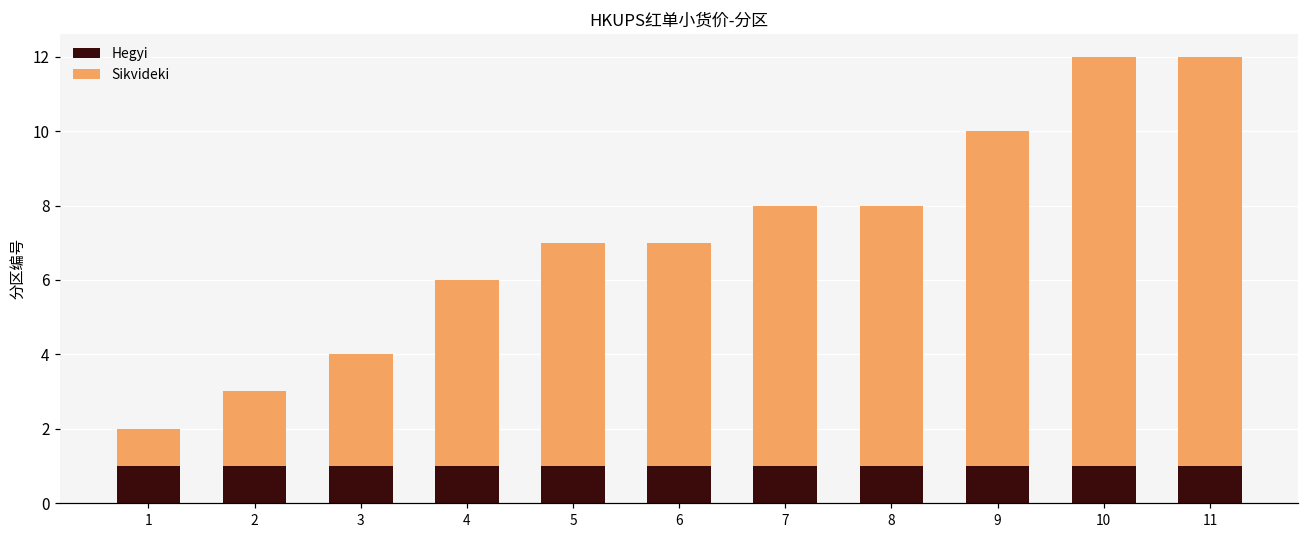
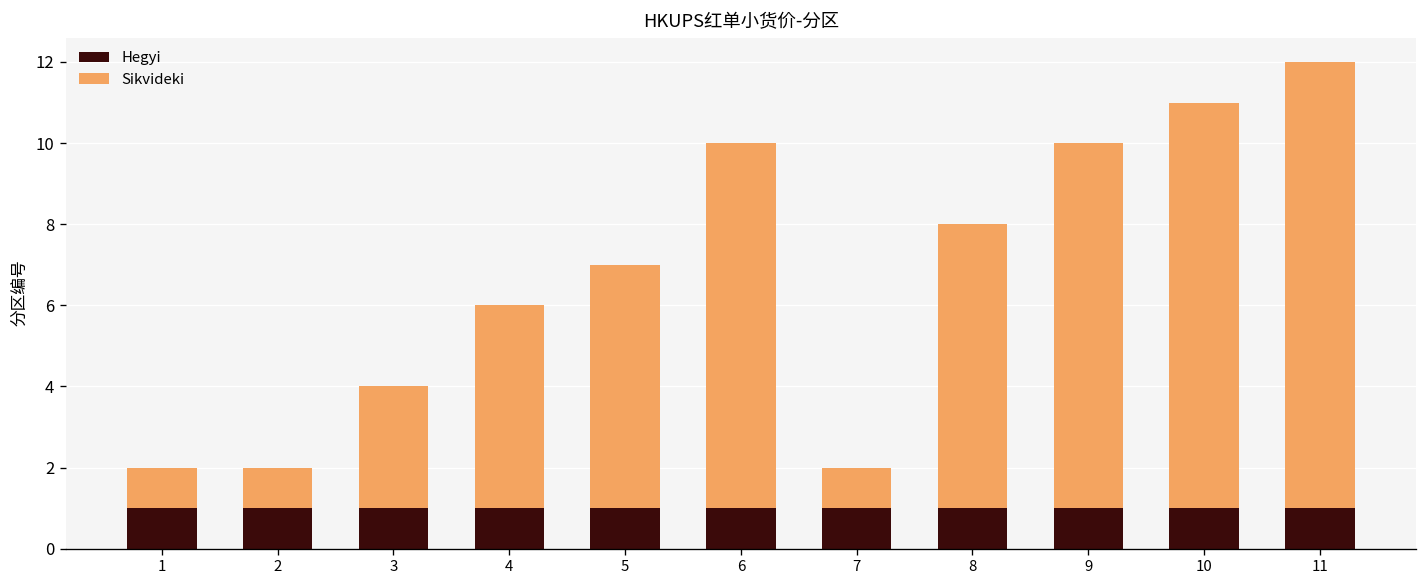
  {
    "Hegyi": {
      "1": 1,
      "2": 1,
      "3": 1,
      "4": 1,
      "5": 1,
      "6": 1,
      "7": 1,
      "8": 1,
      "9": 1,
      "10": 1,
      "11": 1
    },
    "Sikvideki": {
      "1": 1,
-     "2": 2,
+     "2": 1,
      "3": 3,
      "4": 5,
      "5": 6,
-     "6": 6,
-     "7": 7,
+     "6": 9,
+     "7": 1,
      "8": 7,
      "9": 9,
-     "10": 11,
+     "10": 10,
      "11": 11
    }
  }
